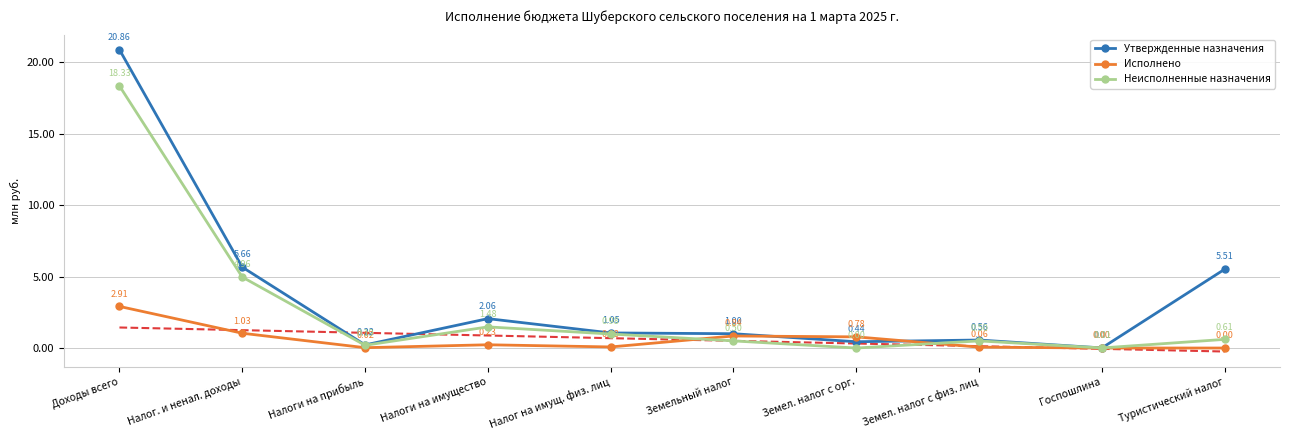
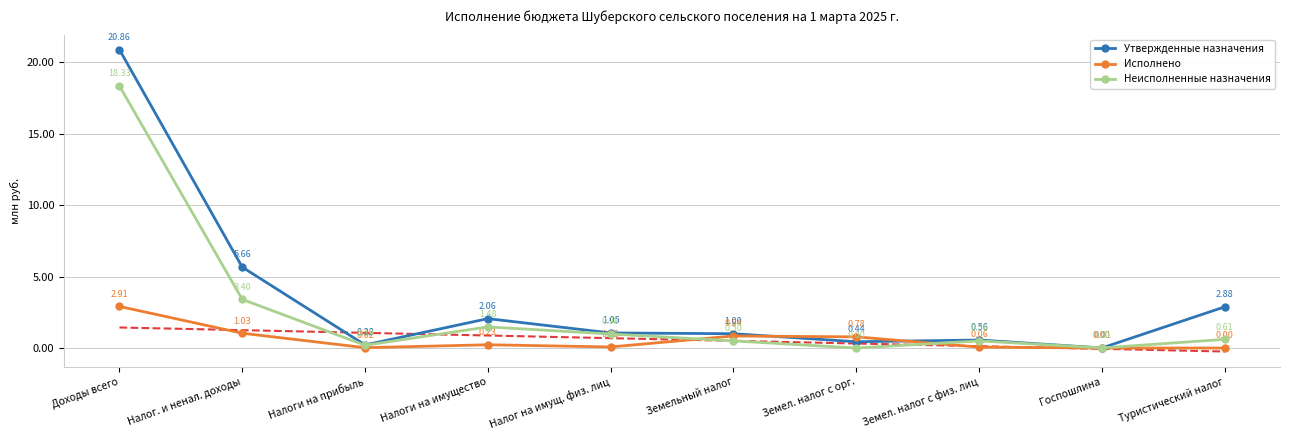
  {
    "Утвержденные назначения": {
      "Доходы всего": 20.86,
      "Налог. и ненал. доходы": 5.66,
      "Налоги на имущество": 2.06,
-     "Туристический налог": 5.51
+     "Туристический налог": 2.88
    },
    "Исполнено": {
      "Доходы всего": 2.91,
      "Налог. и ненал. доходы": 1.03
    },
    "Неисполненные назначения": {
      "Доходы всего": 18.33,
-     "Налог. и ненал. доходы": 4.96,
+     "Налог. и ненал. доходы": 3.40,
      "Туристический налог": 0.61
    }
  }
